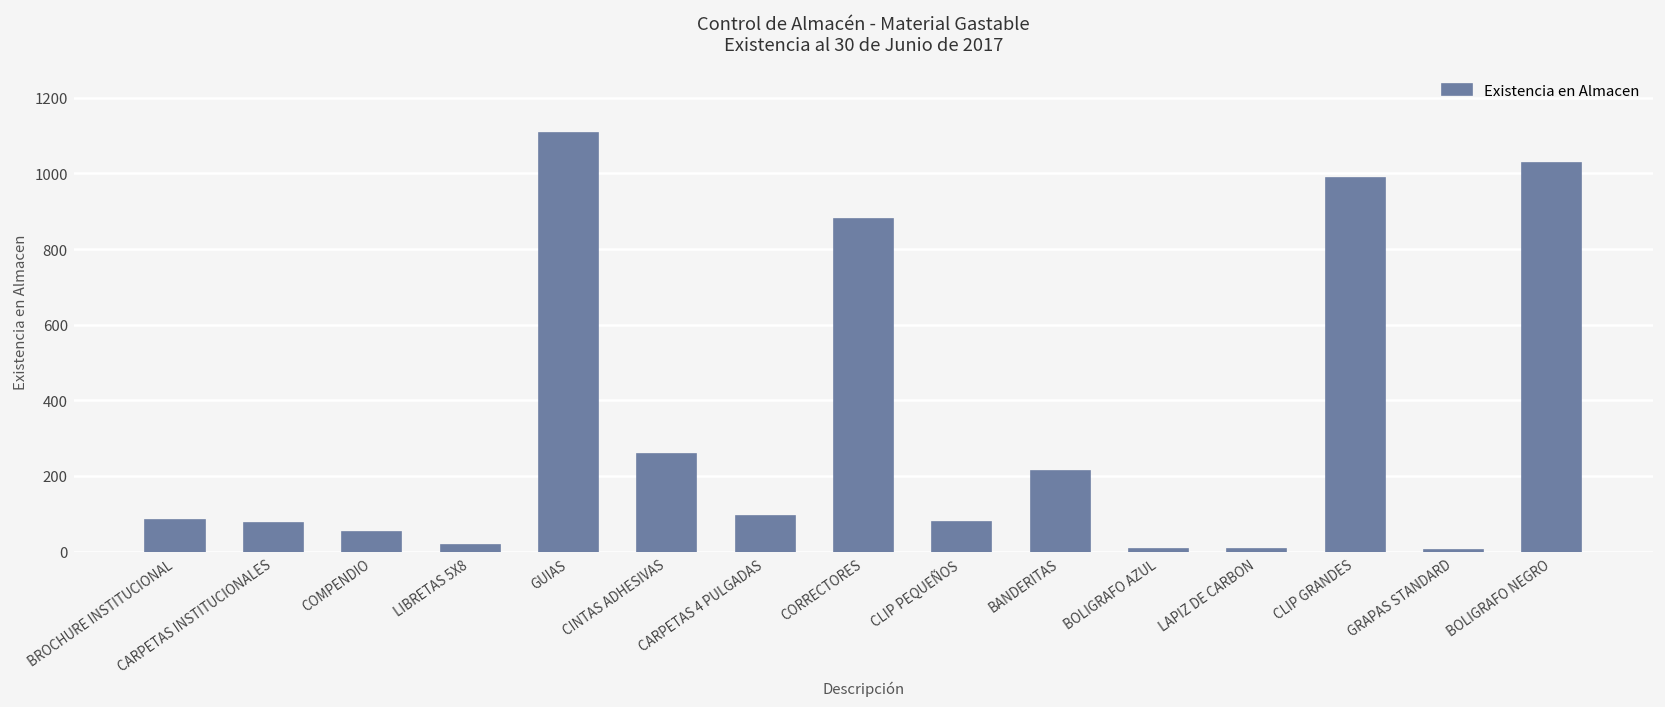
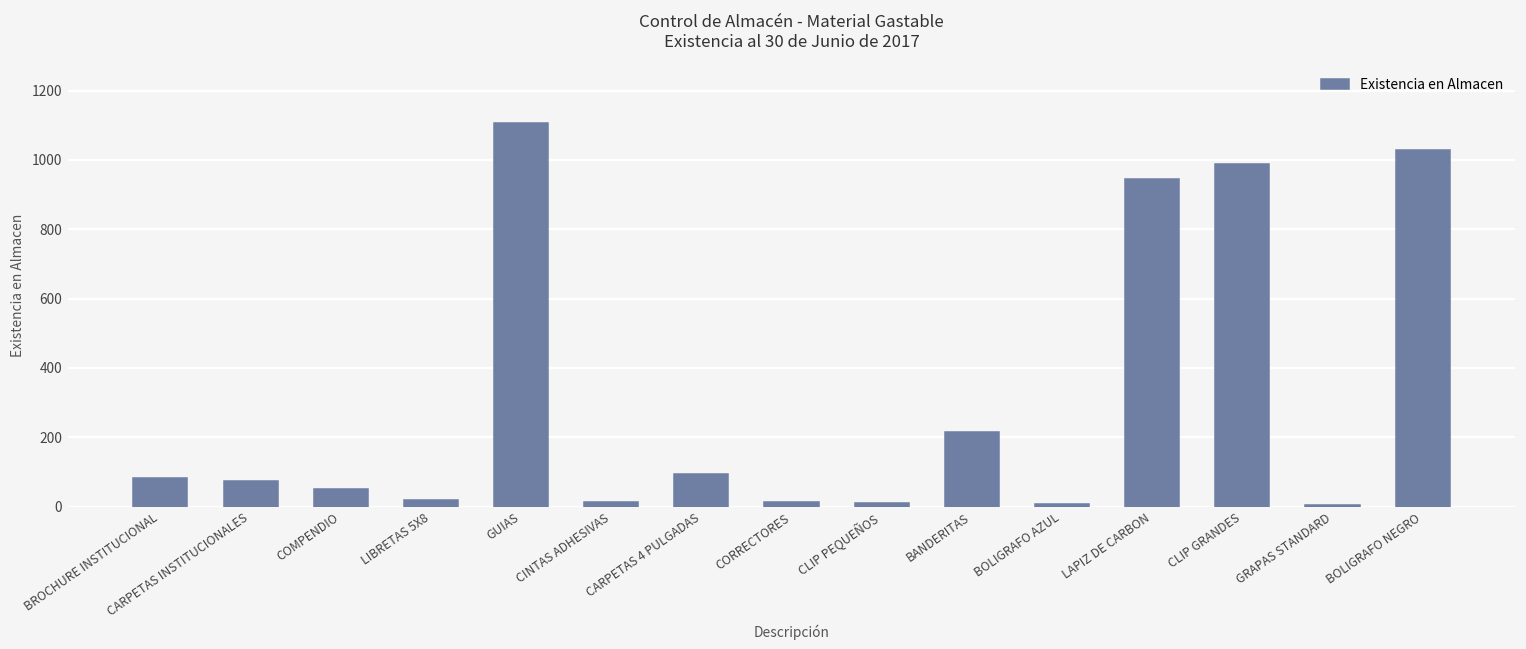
  {
    "BROCHURE INSTITUCIONAL": 80,
    "CARPETAS INSTITUCIONALES": 80,
    "COMPENDIO": 50,
    "LIBRETAS 5X8": 20,
    "GUIAS": 1110,
-   "CINTAS ADHESIVAS": 260,
+   "CINTAS ADHESIVAS": 10,
    "CARPETAS 4 PULGADAS": 100,
-   "CORRECTORES": 880,
-   "CLIP PEQUEÑOS": 80,
+   "CORRECTORES": 10,
+   "CLIP PEQUEÑOS": 10,
    "BANDERITAS": 210,
-   "LAPIZ DE CARBON": 10,
+   "LAPIZ DE CARBON": 940,
    "CLIP GRANDES": 990,
    "BOLIGRAFO NEGRO": 1030
  }
